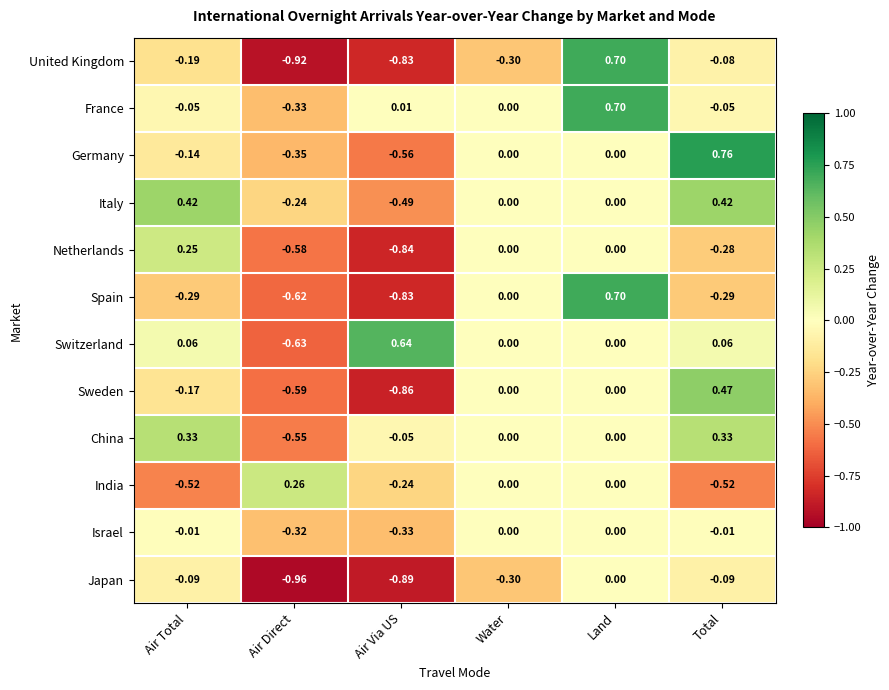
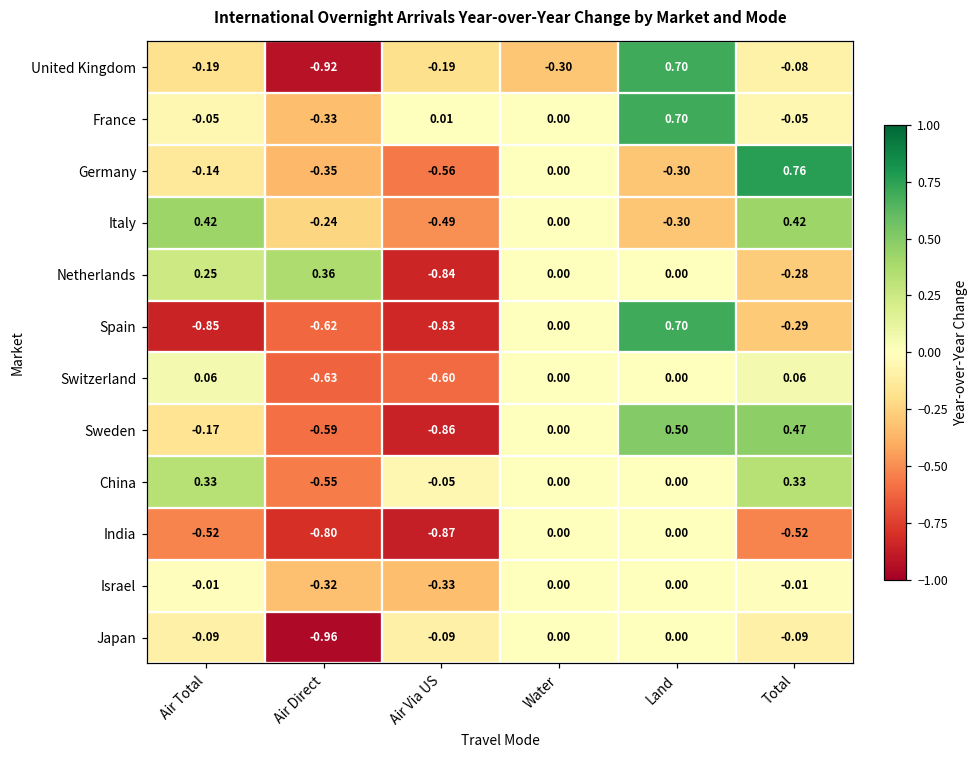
  {
    "United Kingdom": {
      "Air Total": -0.19,
      "Air Direct": -0.92,
-     "Air Via US": -0.83,
+     "Air Via US": -0.19,
      "Water": -0.30,
      "Land": 0.70,
      "Total": -0.08
    },
    "France": {
      "Air Total": -0.05,
      "Air Direct": -0.33,
      "Air Via US": 0.01,
      "Water": 0.00,
      "Land": 0.70,
      "Total": -0.05
    },
    "Germany": {
      "Air Total": -0.14,
      "Air Direct": -0.35,
      "Air Via US": -0.56,
      "Water": 0.00,
-     "Land": 0.00,
+     "Land": -0.30,
      "Total": 0.76
    },
    "Italy": {
      "Air Total": 0.42,
      "Air Direct": -0.24,
      "Air Via US": -0.49,
      "Water": 0.00,
-     "Land": 0.00,
+     "Land": -0.30,
      "Total": 0.42
    },
    "Netherlands": {
      "Air Total": 0.25,
-     "Air Direct": -0.58,
+     "Air Direct": 0.36,
      "Air Via US": -0.84,
      "Water": 0.00,
      "Land": 0.00,
      "Total": -0.28
    },
    "Spain": {
-     "Air Total": -0.29,
+     "Air Total": -0.85,
      "Air Direct": -0.62,
      "Air Via US": -0.83,
      "Water": 0.00,
      "Land": 0.70,
      "Total": -0.29
    },
    "Switzerland": {
      "Air Total": 0.06,
      "Air Direct": -0.63,
-     "Air Via US": 0.64,
+     "Air Via US": -0.60,
      "Water": 0.00,
      "Land": 0.00,
      "Total": 0.06
    },
    "Sweden": {
      "Air Total": -0.17,
      "Air Direct": -0.59,
      "Air Via US": -0.86,
      "Water": 0.00,
-     "Land": 0.00,
+     "Land": 0.50,
      "Total": 0.47
    },
    "China": {
      "Air Total": 0.33,
      "Air Direct": -0.55,
      "Air Via US": -0.05,
      "Water": 0.00,
      "Land": 0.00,
      "Total": 0.33
    },
    "India": {
      "Air Total": -0.52,
-     "Air Direct": 0.26,
-     "Air Via US": -0.24,
+     "Air Direct": -0.80,
+     "Air Via US": -0.87,
      "Water": 0.00,
      "Land": 0.00,
      "Total": -0.52
    },
    "Israel": {
      "Air Total": -0.01,
      "Air Direct": -0.32,
      "Air Via US": -0.33,
      "Water": 0.00,
      "Land": 0.00,
      "Total": -0.01
    },
    "Japan": {
      "Air Total": -0.09,
      "Air Direct": -0.96,
-     "Air Via US": -0.89,
-     "Water": -0.30,
+     "Air Via US": -0.09,
+     "Water": 0.00,
      "Land": 0.00,
      "Total": -0.09
    }
  }
